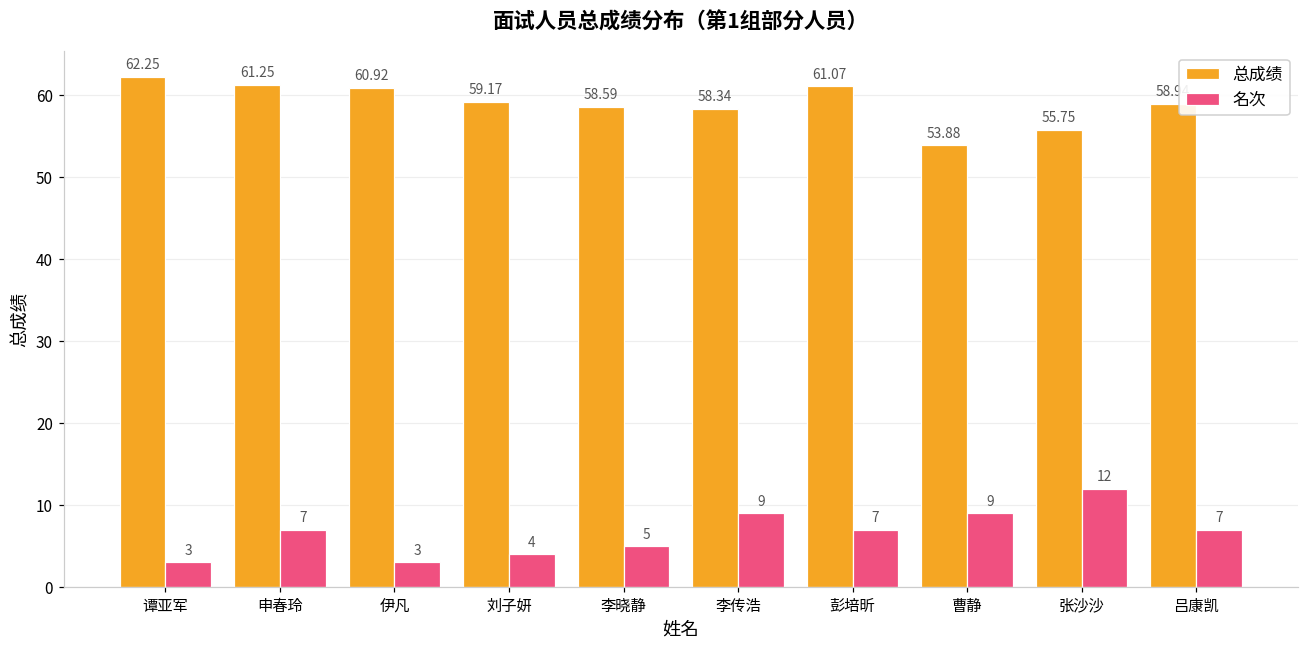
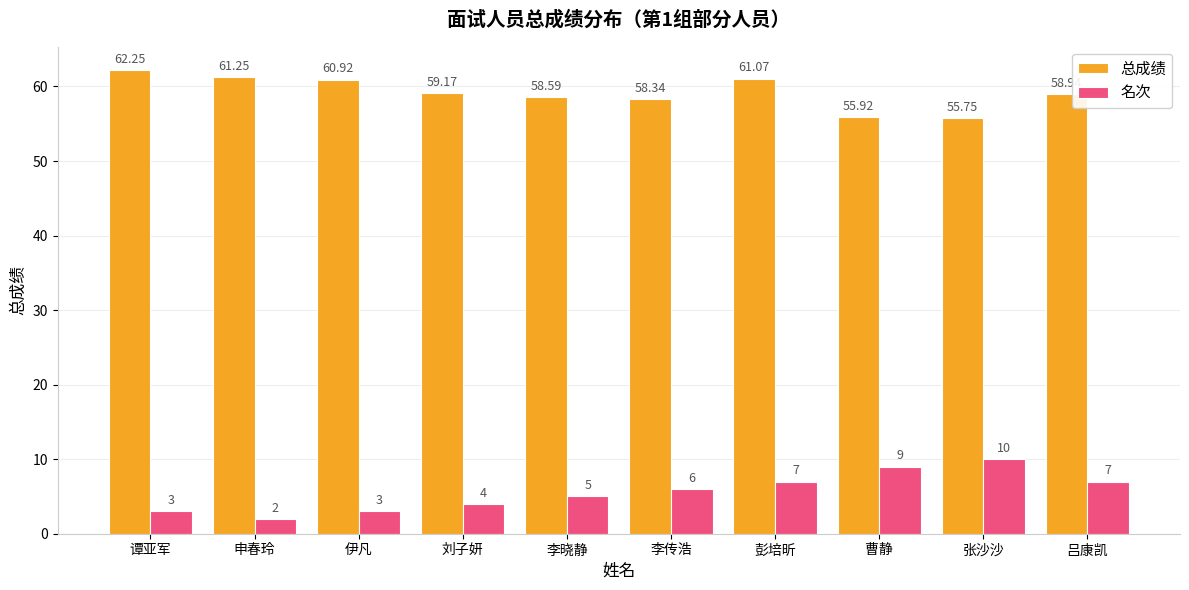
  {
    "总成绩": {
      "谭亚军": 62.25,
      "申春玲": 61.25,
      "伊凡": 60.92,
      "刘子妍": 59.17,
      "李晓静": 58.59,
      "李传浩": 58.34,
      "彭培昕": 61.07,
-     "曹静": 53.88,
+     "曹静": 55.92,
      "张沙沙": 55.75
    },
    "名次": {
      "谭亚军": 3,
-     "申春玲": 7,
+     "申春玲": 2,
      "伊凡": 3,
      "刘子妍": 4,
      "李晓静": 5,
-     "李传浩": 9,
+     "李传浩": 6,
      "彭培昕": 7,
      "曹静": 9,
-     "张沙沙": 12,
+     "张沙沙": 10,
      "吕康凯": 7
    }
  }
